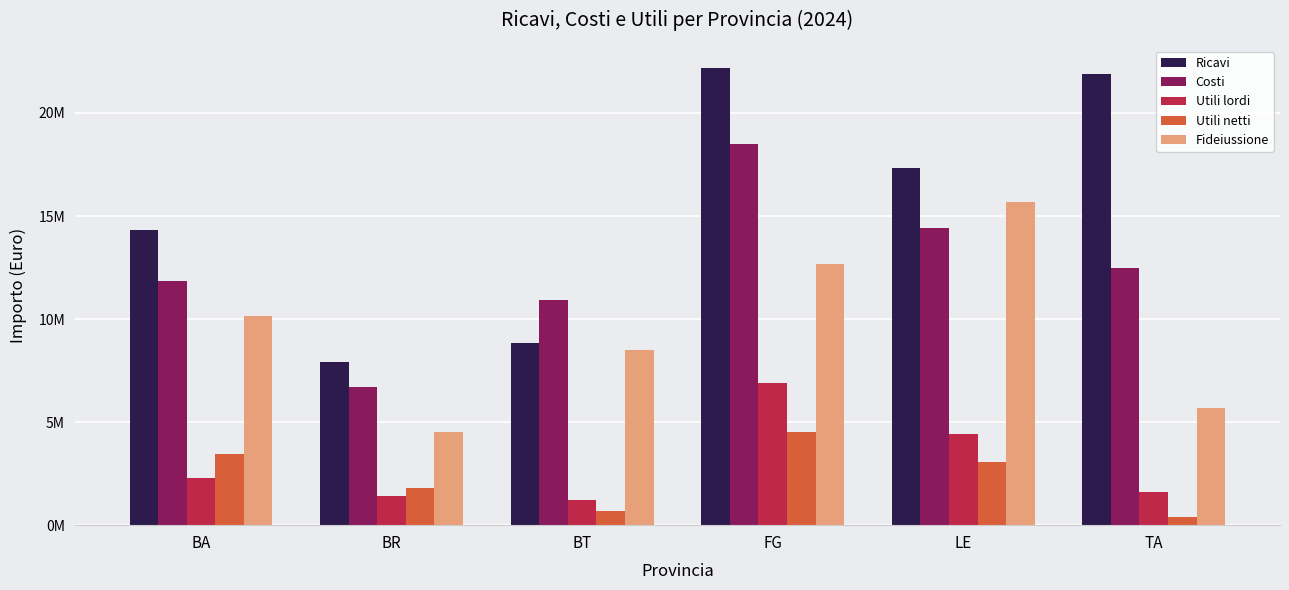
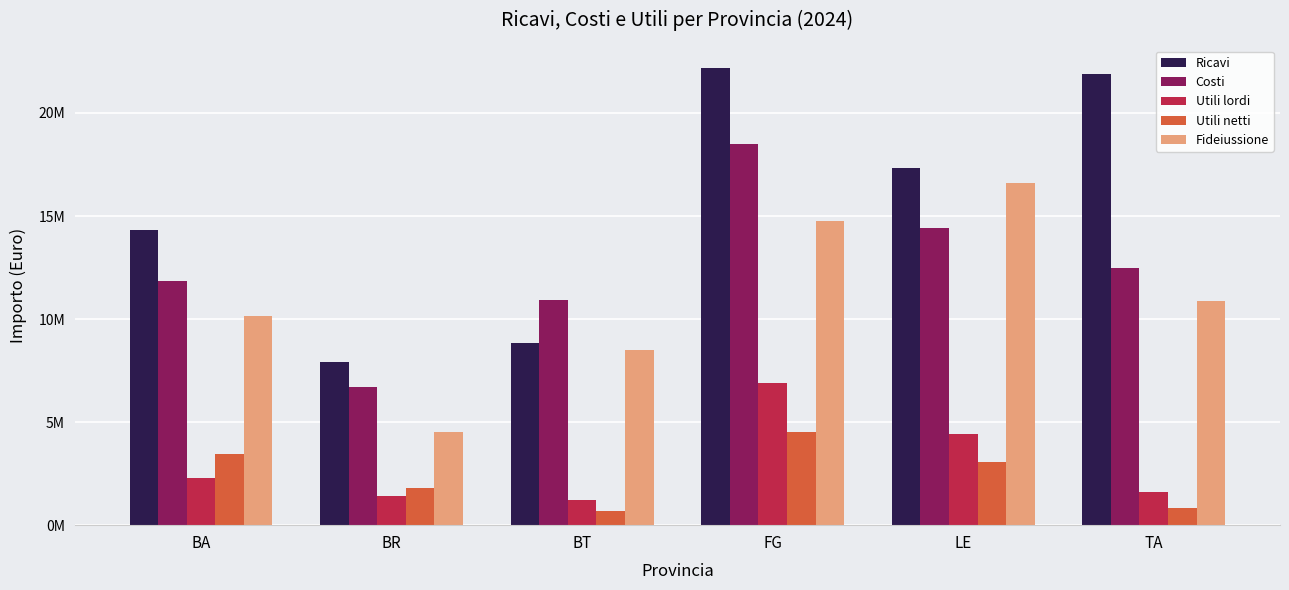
  {
    "Ricavi": {
      "BA": 14300000,
      "BR": 7900000,
      "BT": 8800000,
      "FG": 22200000,
      "LE": 17300000,
      "TA": 21900000
    },
    "Utili netti": {
      "BA": 3400000,
      "BR": 1800000,
      "BT": 700000,
      "FG": 4500000,
      "LE": 3100000,
-     "TA": 400000
+     "TA": 800000
    },
    "Fideiussione": {
      "BA": 10200000,
      "BR": 4500000,
      "BT": 8500000,
-     "FG": 12700000,
-     "LE": 15700000,
-     "TA": 5700000
+     "FG": 14700000,
+     "LE": 16600000,
+     "TA": 10900000
    }
  }
